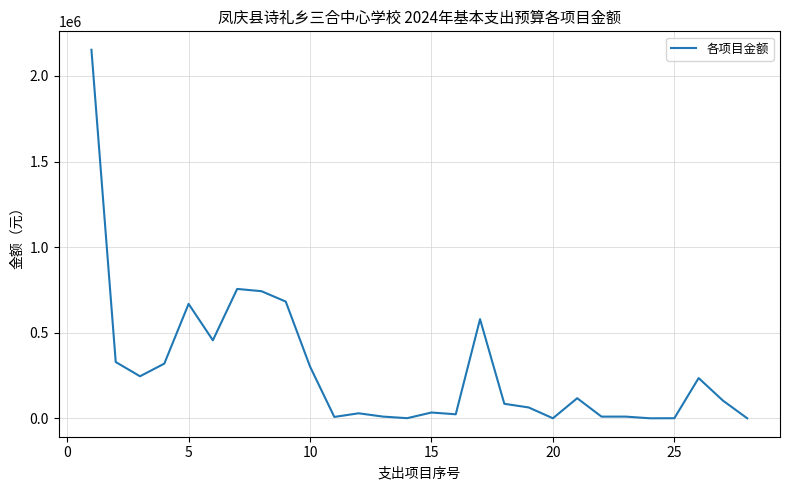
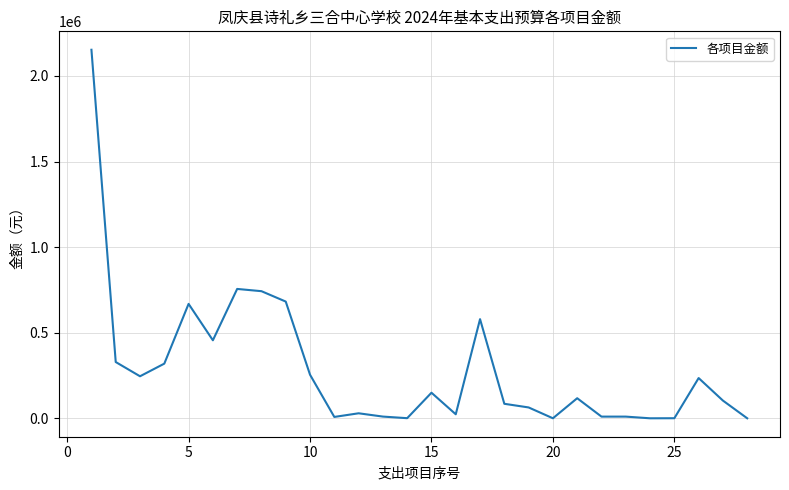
  {
    "5": 670000,
-   "10": 300000,
-   "15": 30000,
+   "10": 260000,
+   "15": 150000,
    "20": 0,
    "25": 0
  }
